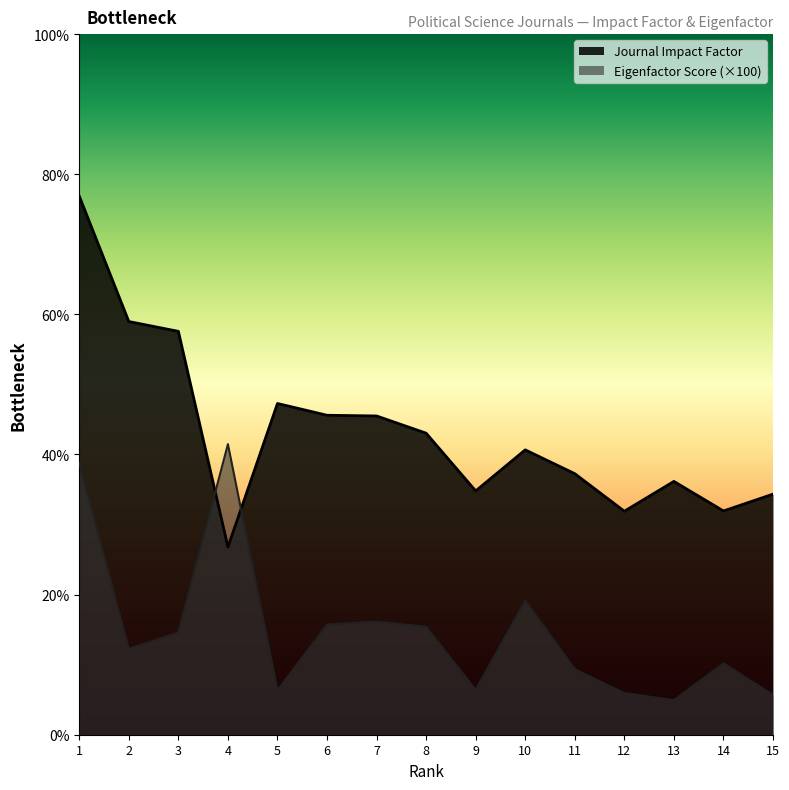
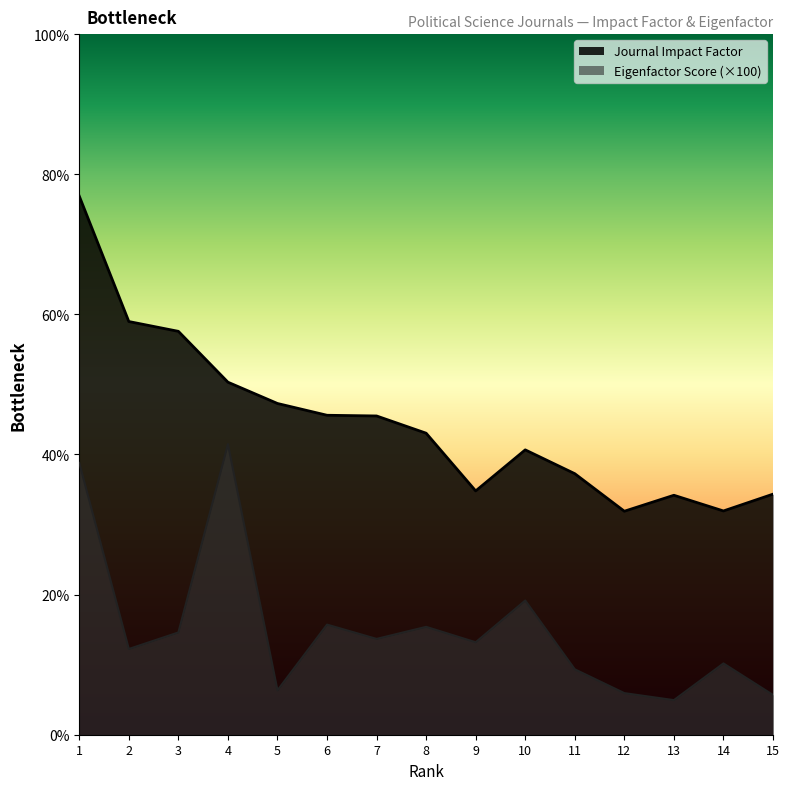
  {
    "Journal Impact Factor": {
      "1": "77%",
      "2": "59%",
      "3": "58%",
-     "4": "27%",
+     "4": "50%",
      "5": "47%",
      "6": "46%",
      "7": "46%",
      "8": "43%",
      "9": "35%",
      "10": "41%",
      "11": "37%",
      "12": "32%",
-     "13": "36%",
+     "13": "34%",
      "14": "32%",
      "15": "34%"
    },
    "Eigenfactor Score (×100)": {
      "1": "39%",
      "2": "12%",
      "3": "15%",
      "4": "41%",
      "5": "6%",
      "6": "16%",
-     "7": "16%",
+     "7": "14%",
      "8": "15%",
-     "9": "6%",
+     "9": "13%",
      "10": "19%",
      "11": "9%",
      "12": "6%",
      "13": "5%",
      "14": "10%",
      "15": "6%"
    }
  }
